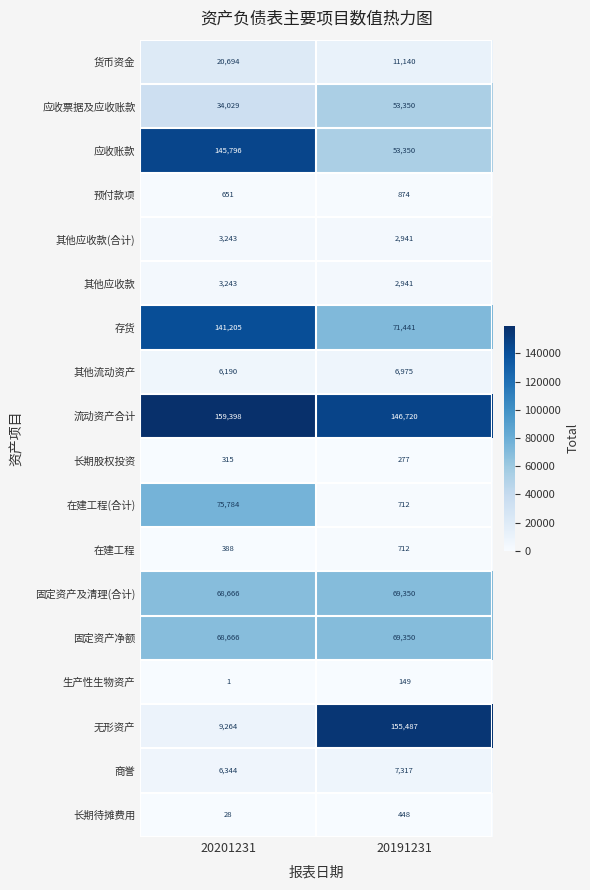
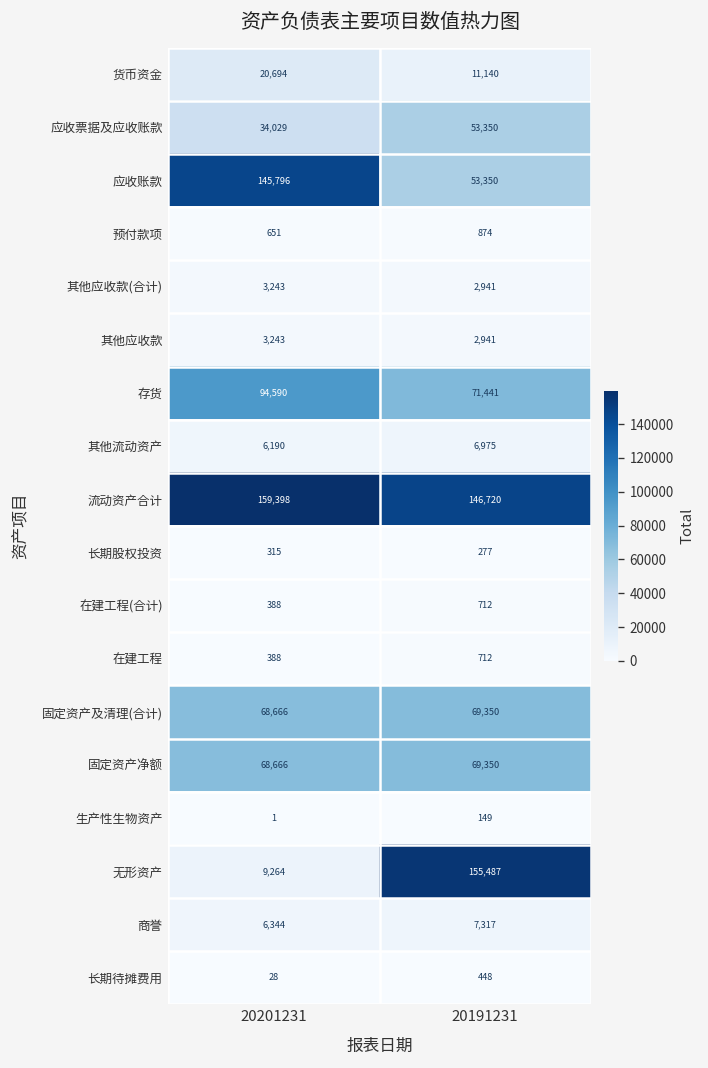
  {
    "货币资金": {
      "20201231": "20,694",
      "20191231": "11,140"
    },
    "应收票据及应收账款": {
      "20201231": "34,029",
      "20191231": "53,350"
    },
    "应收账款": {
      "20201231": "145,796",
      "20191231": "53,350"
    },
    "预付款项": {
      "20201231": "651",
      "20191231": "874"
    },
    "其他应收款(合计)": {
      "20201231": "3,243",
      "20191231": "2,941"
    },
    "其他应收款": {
      "20201231": "3,243",
      "20191231": "2,941"
    },
    "存货": {
-     "20201231": "141,205",
+     "20201231": "94,590",
      "20191231": "71,441"
    },
    "其他流动资产": {
      "20201231": "6,190",
      "20191231": "6,975"
    },
    "流动资产合计": {
      "20201231": "159,398",
      "20191231": "146,720"
    },
    "长期股权投资": {
      "20201231": "315",
      "20191231": "277"
    },
    "在建工程(合计)": {
-     "20201231": "75,784",
+     "20201231": "388",
      "20191231": "712"
    },
    "在建工程": {
      "20201231": "388",
      "20191231": "712"
    },
    "固定资产及清理(合计)": {
      "20201231": "68,666",
      "20191231": "69,350"
    },
    "固定资产净额": {
      "20201231": "68,666",
      "20191231": "69,350"
    },
    "生产性生物资产": {
      "20201231": "1",
      "20191231": "149"
    },
    "无形资产": {
      "20201231": "9,264",
      "20191231": "155,487"
    },
    "商誉": {
      "20201231": "6,344",
      "20191231": "7,317"
    },
    "长期待摊费用": {
      "20201231": "28",
      "20191231": "448"
    }
  }
